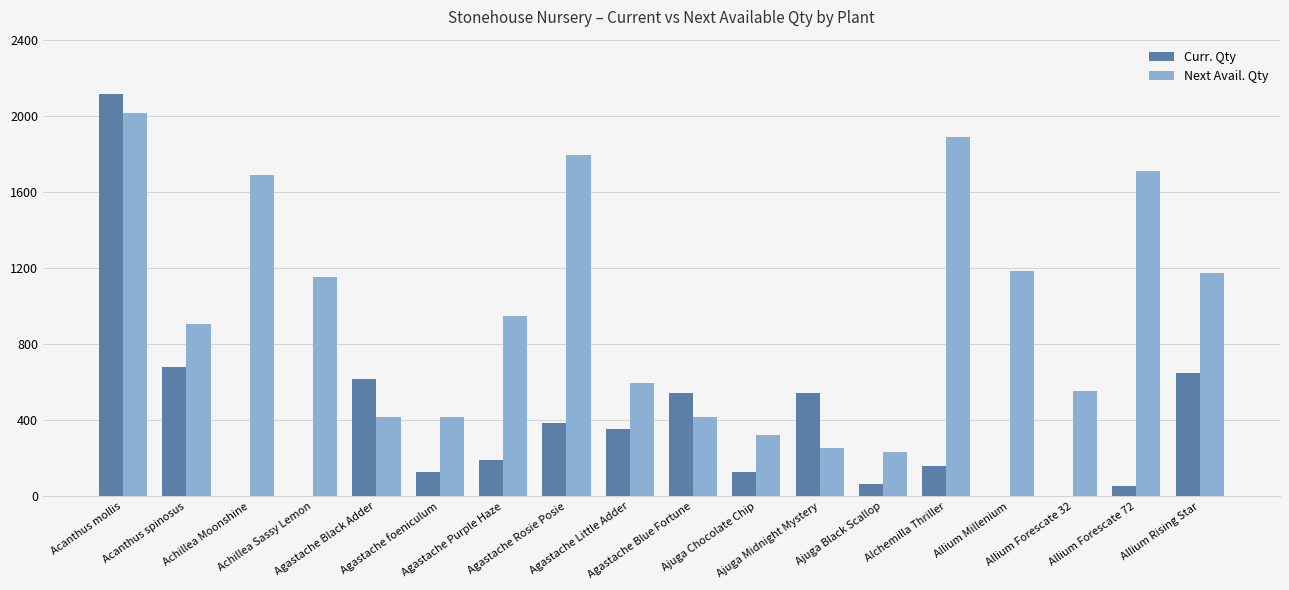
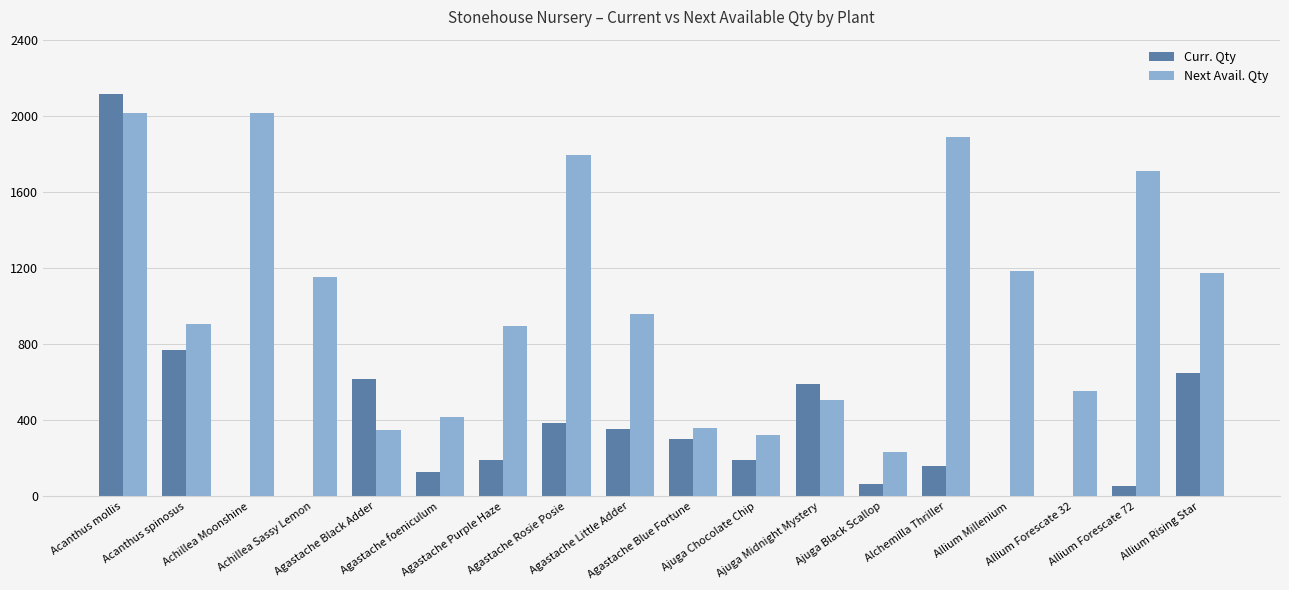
  {
    "Curr. Qty": {
      "Acanthus mollis": 2110,
-     "Acanthus spinosus": 680,
+     "Acanthus spinosus": 770,
      "Achillea Moonshine": 0,
      "Achillea Sassy Lemon": 0,
      "Agastache Black Adder": 620,
      "Agastache foeniculum": 130,
      "Agastache Purple Haze": 190,
      "Agastache Rosie Posie": 380,
      "Agastache Little Adder": 350,
-     "Agastache Blue Fortune": 540,
-     "Ajuga Chocolate Chip": 130,
-     "Ajuga Midnight Mystery": 540,
+     "Agastache Blue Fortune": 300,
+     "Ajuga Chocolate Chip": 190,
+     "Ajuga Midnight Mystery": 590,
      "Ajuga Black Scallop": 70,
      "Alchemilla Thriller": 160,
      "Allium Millenium": 0,
      "Allium Forescate 32": 0,
      "Allium Forescate 72": 50,
      "Allium Rising Star": 650
    },
    "Next Avail. Qty": {
      "Acanthus mollis": 2020,
      "Acanthus spinosus": 910,
-     "Achillea Moonshine": 1690,
+     "Achillea Moonshine": 2020,
      "Achillea Sassy Lemon": 1150,
-     "Agastache Black Adder": 420,
+     "Agastache Black Adder": 350,
      "Agastache foeniculum": 420,
-     "Agastache Purple Haze": 950,
+     "Agastache Purple Haze": 900,
      "Agastache Rosie Posie": 1790,
-     "Agastache Little Adder": 600,
-     "Agastache Blue Fortune": 420,
+     "Agastache Little Adder": 960,
+     "Agastache Blue Fortune": 360,
      "Ajuga Chocolate Chip": 320,
-     "Ajuga Midnight Mystery": 260,
+     "Ajuga Midnight Mystery": 510,
      "Ajuga Black Scallop": 230,
      "Alchemilla Thriller": 1890,
      "Allium Millenium": 1180,
      "Allium Forescate 32": 550,
      "Allium Forescate 72": 1710,
      "Allium Rising Star": 1170
    }
  }
